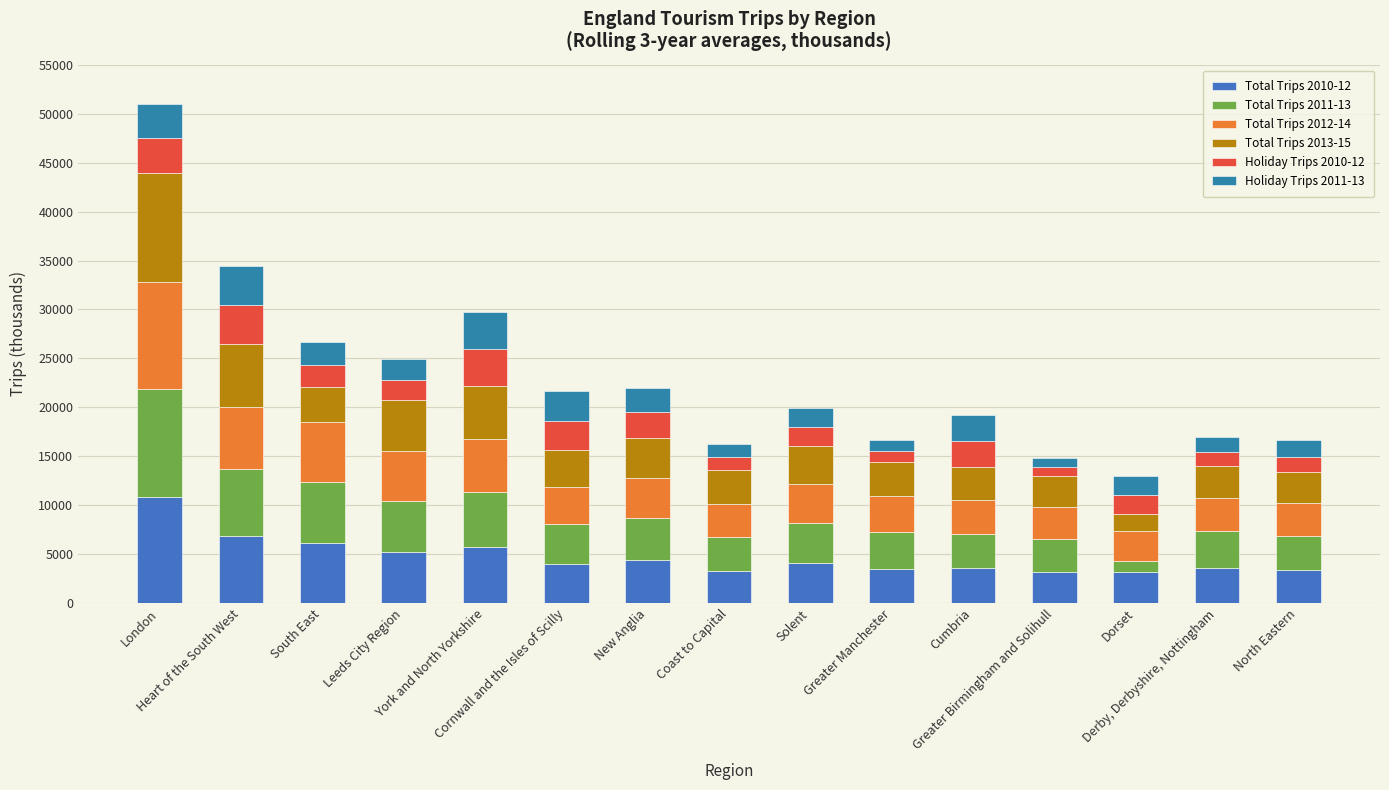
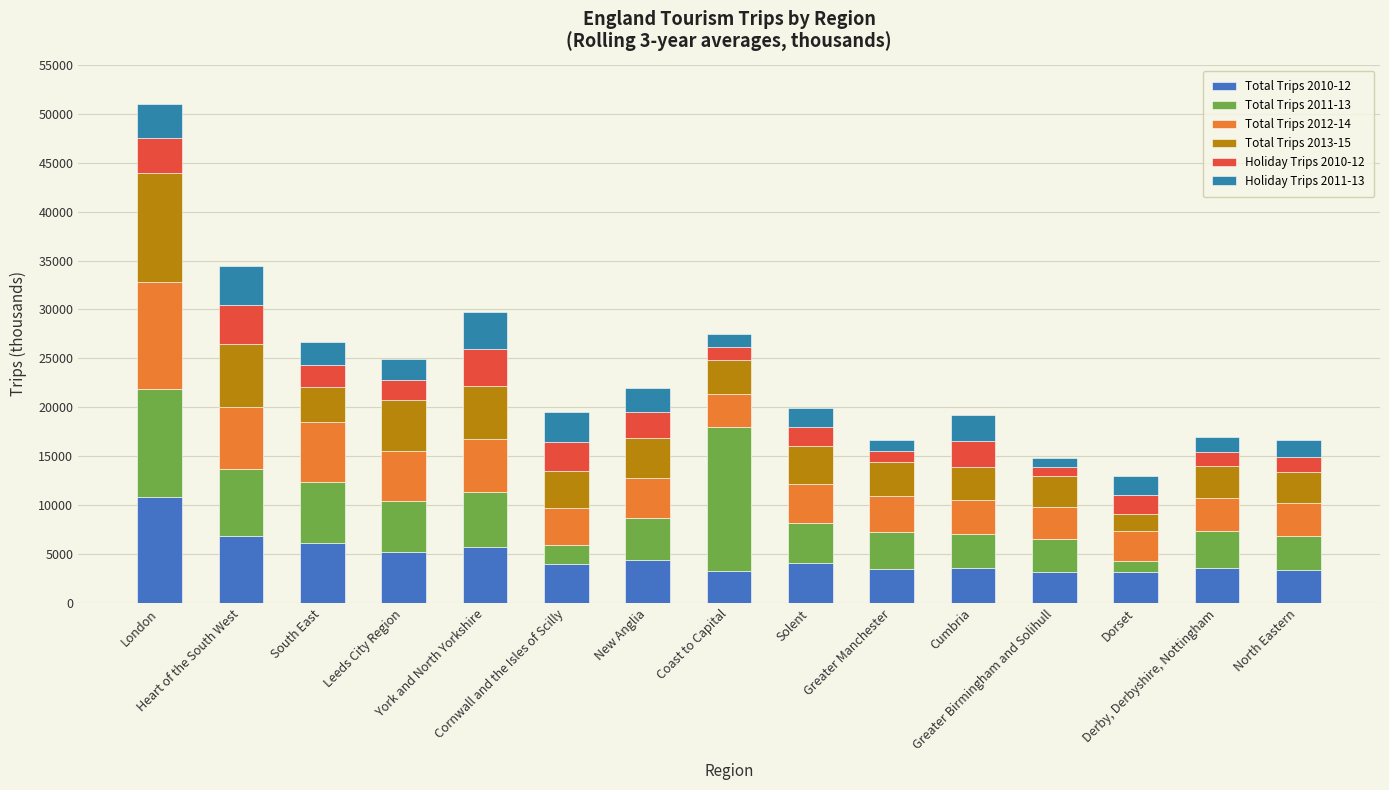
  {
    "Total Trips 2011-13": {
      "London": 11000,
      "Heart of the South West": 7000,
      "South East": 6000,
      "Leeds City Region": 5000,
      "York and North Yorkshire": 6000,
-     "Cornwall and the Isles of Scilly": 4000,
+     "Cornwall and the Isles of Scilly": 2000,
      "New Anglia": 4000,
-     "Coast to Capital": 3000,
+     "Coast to Capital": 15000,
      "Solent": 4000,
      "Greater Manchester": 4000,
      "Cumbria": 4000,
      "Greater Birmingham and Solihull": 3000,
      "Dorset": 1000,
      "Derby, Derbyshire, Nottingham": 4000,
      "North Eastern": 3000
    },
    "Total Trips 2013-15": {
      "London": 11000,
      "Heart of the South West": 6000,
      "South East": 4000,
      "Leeds City Region": 5000,
      "York and North Yorkshire": 5000,
      "Cornwall and the Isles of Scilly": 4000,
      "New Anglia": 4000,
      "Coast to Capital": 3000,
      "Solent": 4000,
      "Greater Manchester": 4000,
      "Cumbria": 3000,
      "Greater Birmingham and Solihull": 3000,
      "Dorset": 2000,
      "Derby, Derbyshire, Nottingham": 3000,
      "North Eastern": 3000
    }
  }
